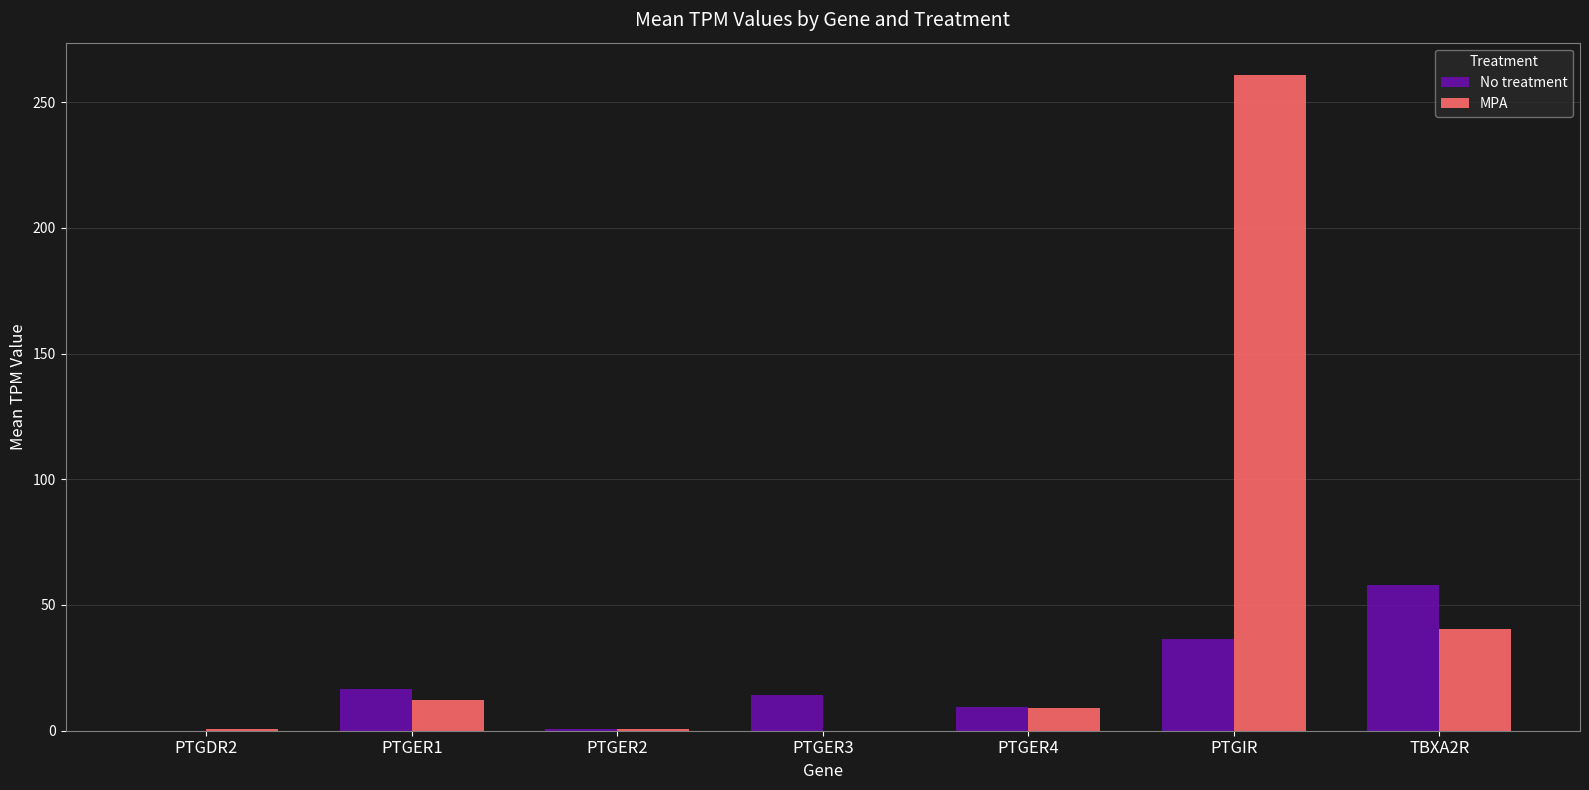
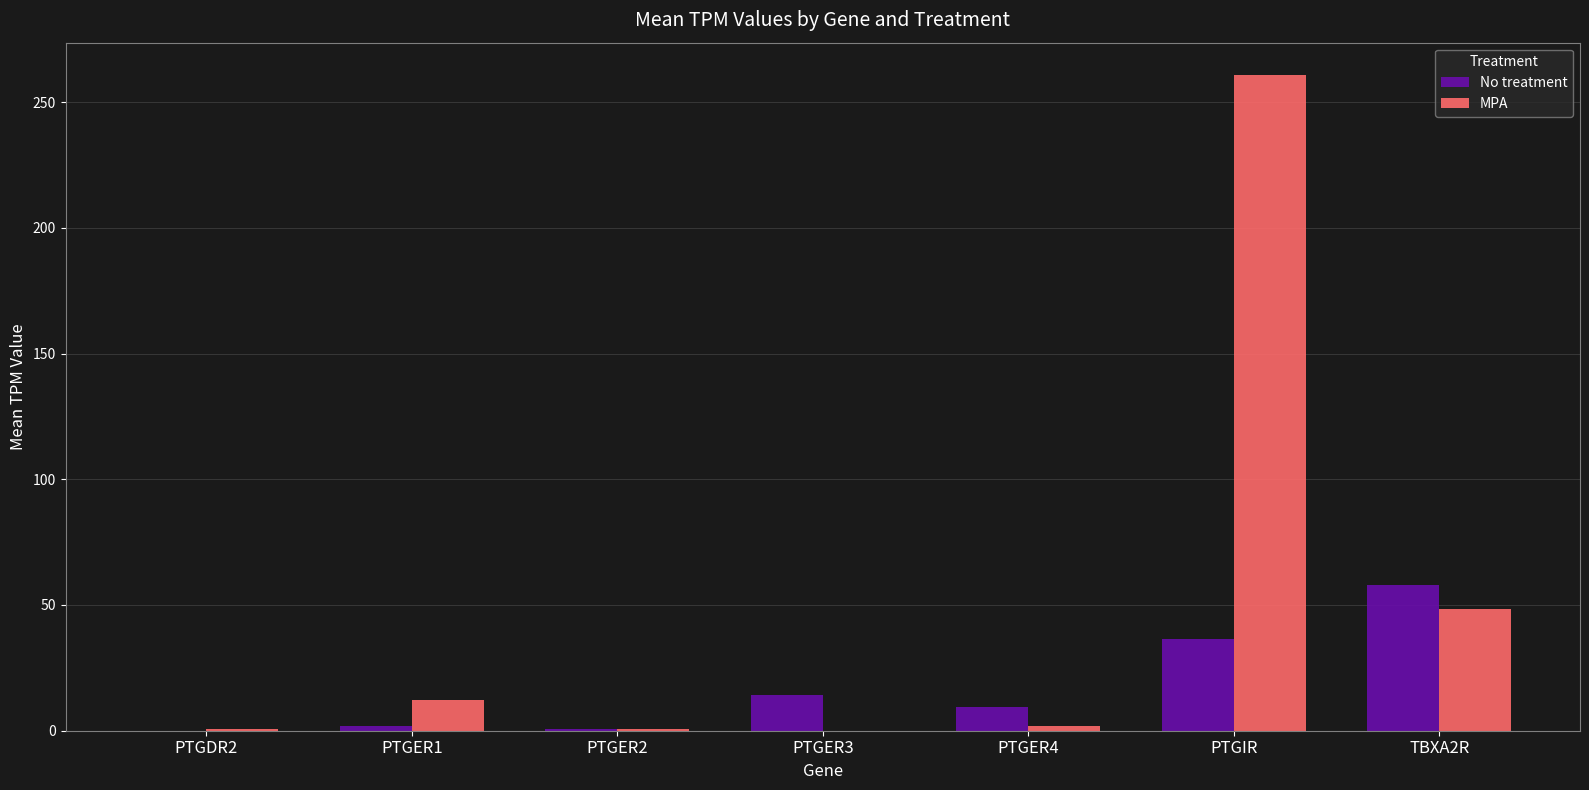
  {
    "No treatment": {
      "PTGDR2": 0,
-     "PTGER1": 17,
+     "PTGER1": 2,
      "PTGER3": 14,
      "PTGER4": 9,
      "PTGIR": 36,
      "TBXA2R": 58
    },
    "MPA": {
      "PTGER1": 12,
-     "PTGER4": 9,
+     "PTGER4": 2,
      "PTGIR": 261,
-     "TBXA2R": 40
+     "TBXA2R": 49
    }
  }
